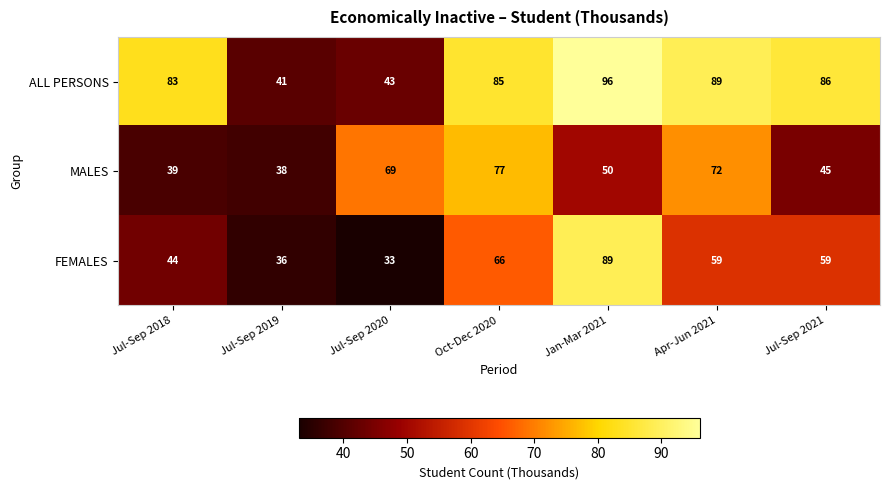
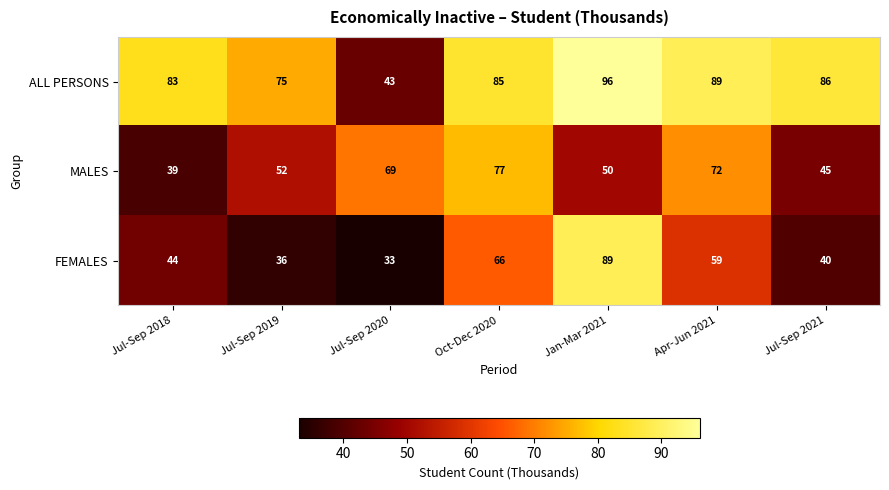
  {
    "ALL PERSONS": {
      "Jul-Sep 2018": 83,
-     "Jul-Sep 2019": 41,
+     "Jul-Sep 2019": 75,
      "Jul-Sep 2020": 43,
      "Oct-Dec 2020": 85,
      "Jan-Mar 2021": 96,
      "Apr-Jun 2021": 89,
      "Jul-Sep 2021": 86
    },
    "MALES": {
      "Jul-Sep 2018": 39,
-     "Jul-Sep 2019": 38,
+     "Jul-Sep 2019": 52,
      "Jul-Sep 2020": 69,
      "Oct-Dec 2020": 77,
      "Jan-Mar 2021": 50,
      "Apr-Jun 2021": 72,
      "Jul-Sep 2021": 45
    },
    "FEMALES": {
      "Jul-Sep 2018": 44,
      "Jul-Sep 2019": 36,
      "Jul-Sep 2020": 33,
      "Oct-Dec 2020": 66,
      "Jan-Mar 2021": 89,
      "Apr-Jun 2021": 59,
-     "Jul-Sep 2021": 59
+     "Jul-Sep 2021": 40
    }
  }
